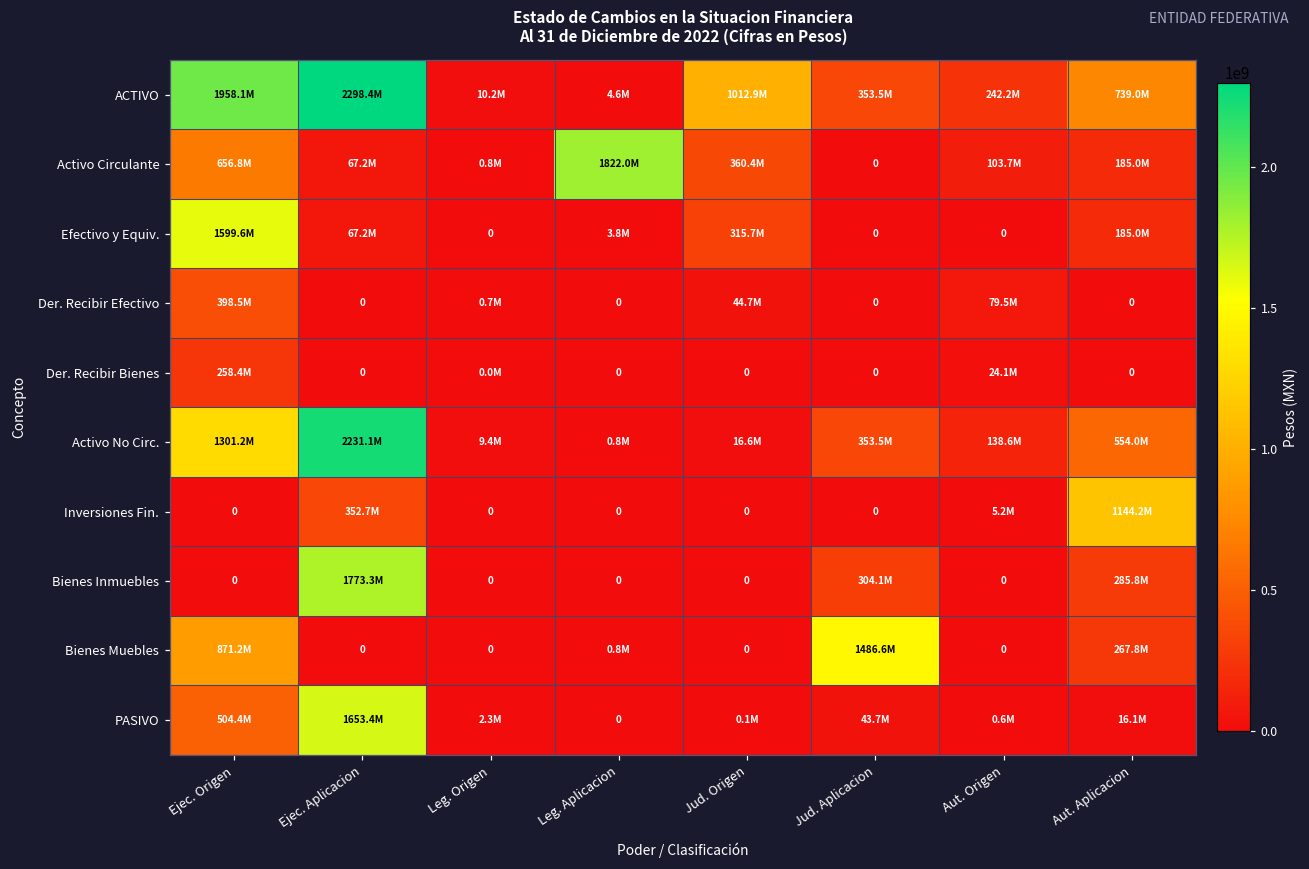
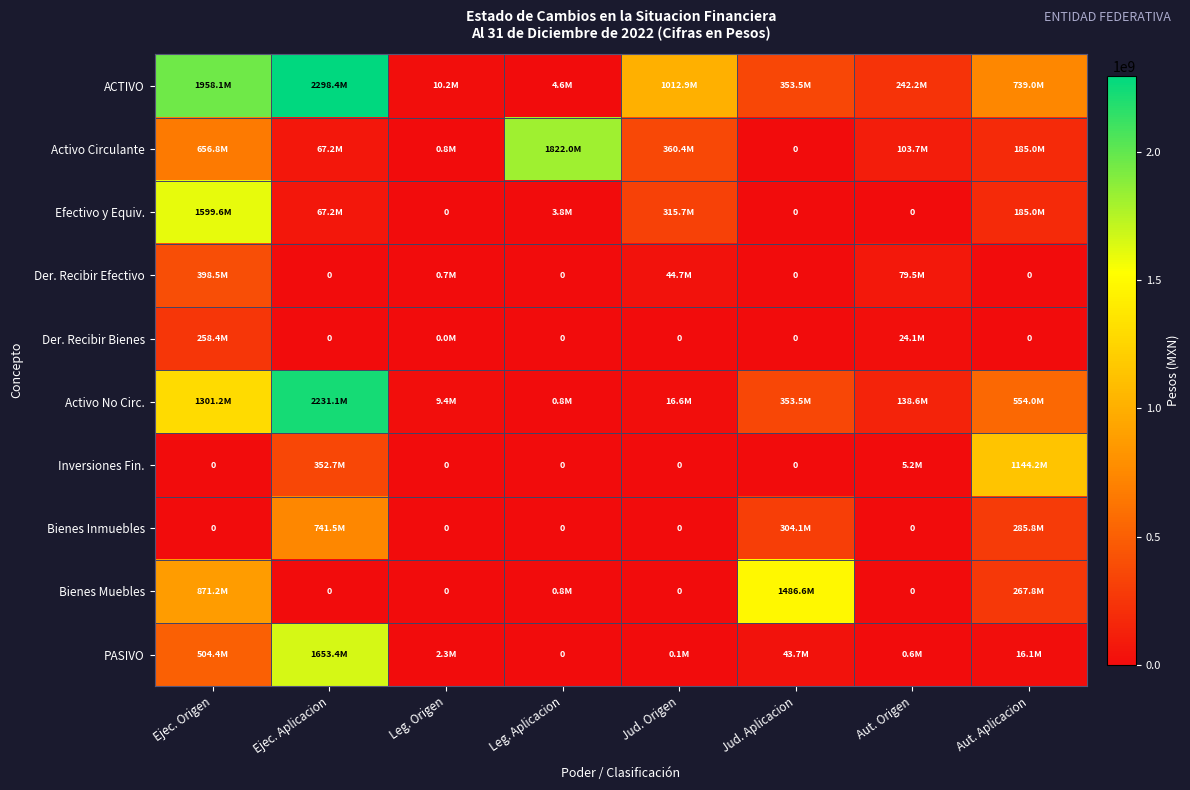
  {
    "ACTIVO": {
      "Ejec. Origen": "1958.1M",
      "Ejec. Aplicacion": "2298.4M",
      "Leg. Origen": "10.2M",
      "Leg. Aplicacion": "4.6M",
      "Jud. Origen": "1012.9M",
      "Jud. Aplicacion": "353.5M",
      "Aut. Origen": "242.2M",
      "Aut. Aplicacion": "739.0M"
    },
    "Activo Circulante": {
      "Ejec. Origen": "656.8M",
      "Ejec. Aplicacion": "67.2M",
      "Leg. Origen": "0.8M",
      "Leg. Aplicacion": "1822.0M",
      "Jud. Origen": "360.4M",
      "Jud. Aplicacion": "0",
      "Aut. Origen": "103.7M",
      "Aut. Aplicacion": "185.0M"
    },
    "Efectivo y Equiv.": {
      "Ejec. Origen": "1599.6M",
      "Ejec. Aplicacion": "67.2M",
      "Leg. Origen": "0",
      "Leg. Aplicacion": "3.8M",
      "Jud. Origen": "315.7M",
      "Jud. Aplicacion": "0",
      "Aut. Origen": "0",
      "Aut. Aplicacion": "185.0M"
    },
    "Der. Recibir Efectivo": {
      "Ejec. Origen": "398.5M",
      "Ejec. Aplicacion": "0",
      "Leg. Origen": "0.7M",
      "Leg. Aplicacion": "0",
      "Jud. Origen": "44.7M",
      "Jud. Aplicacion": "0",
      "Aut. Origen": "79.5M",
      "Aut. Aplicacion": "0"
    },
    "Der. Recibir Bienes": {
      "Ejec. Origen": "258.4M",
      "Ejec. Aplicacion": "0",
      "Leg. Origen": "0.0M",
      "Leg. Aplicacion": "0",
      "Jud. Origen": "0",
      "Jud. Aplicacion": "0",
      "Aut. Origen": "24.1M",
      "Aut. Aplicacion": "0"
    },
    "Activo No Circ.": {
      "Ejec. Origen": "1301.2M",
      "Ejec. Aplicacion": "2231.1M",
      "Leg. Origen": "9.4M",
      "Leg. Aplicacion": "0.8M",
      "Jud. Origen": "16.6M",
      "Jud. Aplicacion": "353.5M",
      "Aut. Origen": "138.6M",
      "Aut. Aplicacion": "554.0M"
    },
    "Inversiones Fin.": {
      "Ejec. Origen": "0",
      "Ejec. Aplicacion": "352.7M",
      "Leg. Origen": "0",
      "Leg. Aplicacion": "0",
      "Jud. Origen": "0",
      "Jud. Aplicacion": "0",
      "Aut. Origen": "5.2M",
      "Aut. Aplicacion": "1144.2M"
    },
    "Bienes Inmuebles": {
      "Ejec. Origen": "0",
-     "Ejec. Aplicacion": "1773.3M",
+     "Ejec. Aplicacion": "741.5M",
      "Leg. Origen": "0",
      "Leg. Aplicacion": "0",
      "Jud. Origen": "0",
      "Jud. Aplicacion": "304.1M",
      "Aut. Origen": "0",
      "Aut. Aplicacion": "285.8M"
    },
    "Bienes Muebles": {
      "Ejec. Origen": "871.2M",
      "Ejec. Aplicacion": "0",
      "Leg. Origen": "0",
      "Leg. Aplicacion": "0.8M",
      "Jud. Origen": "0",
      "Jud. Aplicacion": "1486.6M",
      "Aut. Origen": "0",
      "Aut. Aplicacion": "267.8M"
    },
    "PASIVO": {
      "Ejec. Origen": "504.4M",
      "Ejec. Aplicacion": "1653.4M",
      "Leg. Origen": "2.3M",
      "Leg. Aplicacion": "0",
      "Jud. Origen": "0.1M",
      "Jud. Aplicacion": "43.7M",
      "Aut. Origen": "0.6M",
      "Aut. Aplicacion": "16.1M"
    }
  }
